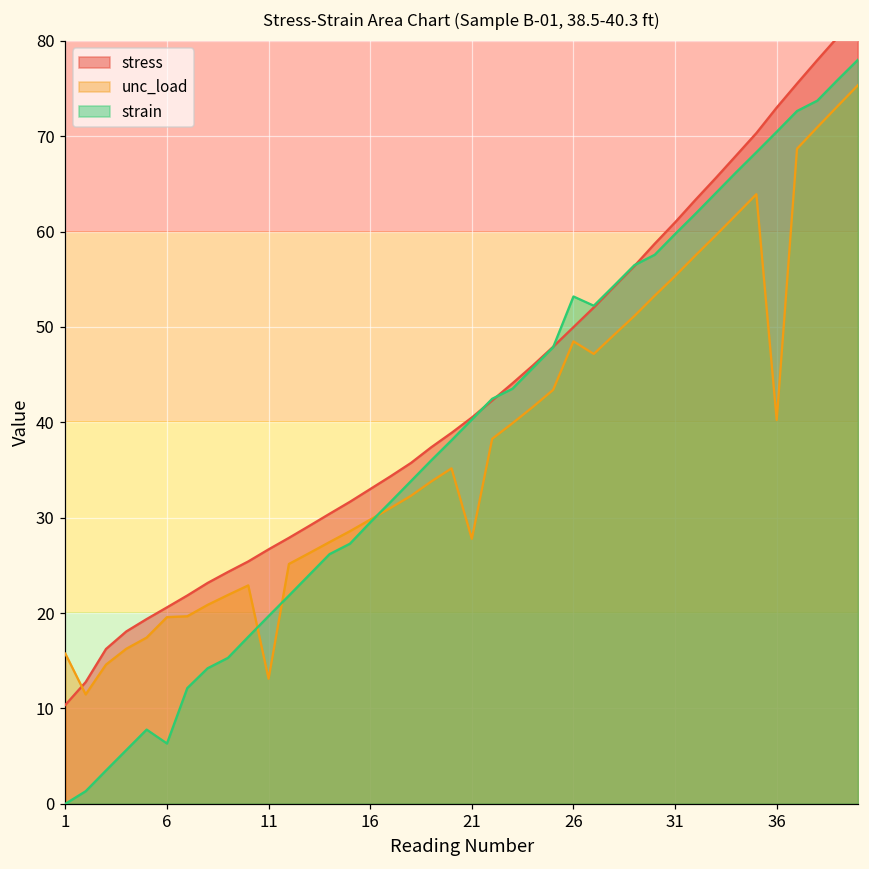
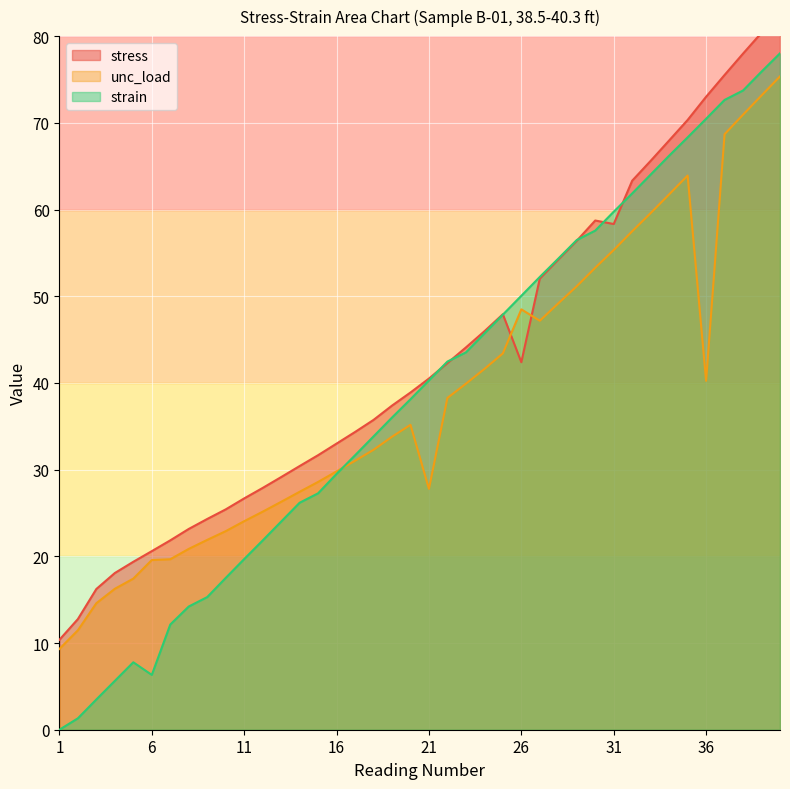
  {
    "stress": {
      "1": 10,
      "6": 21,
      "11": 27,
      "16": 33,
-     "26": 50,
-     "31": 61,
+     "26": 42,
+     "31": 58,
      "36": 73
    },
    "unc_load": {
-     "1": 16,
+     "1": 9,
      "6": 20,
-     "11": 13,
+     "11": 24,
      "21": 28,
      "26": 48,
      "31": 55,
      "36": 40
    },
    "strain": {
      "1": 0,
      "6": 6,
      "11": 20,
-     "26": 53,
+     "26": 50,
      "31": 60,
      "36": 70
    }
  }
